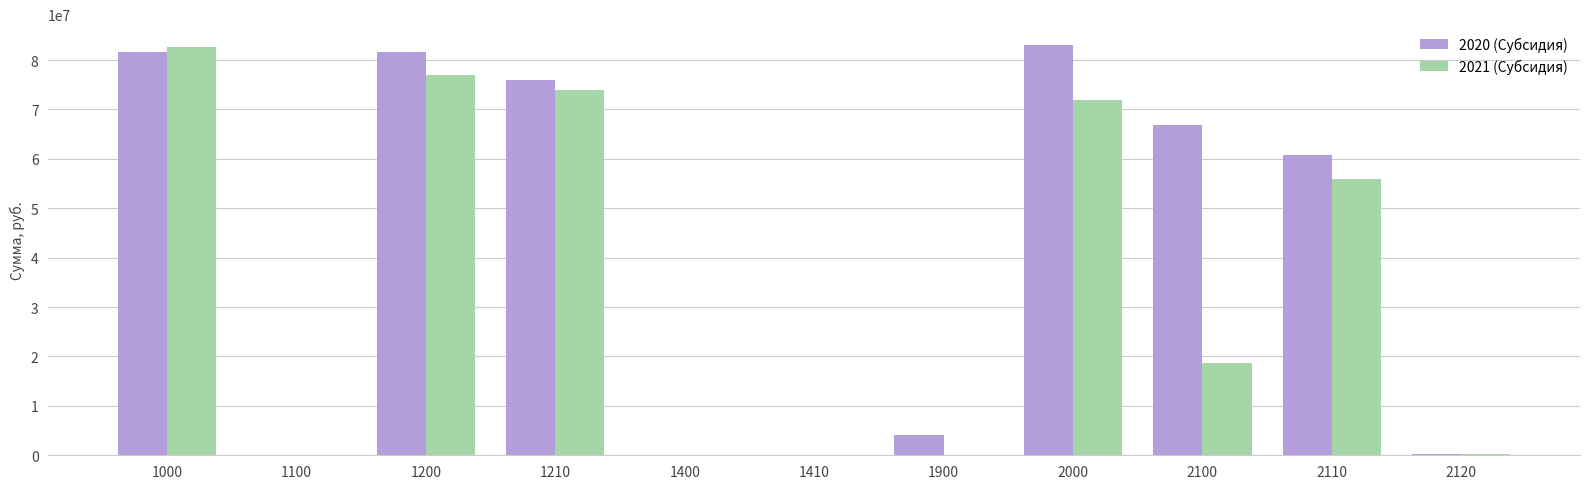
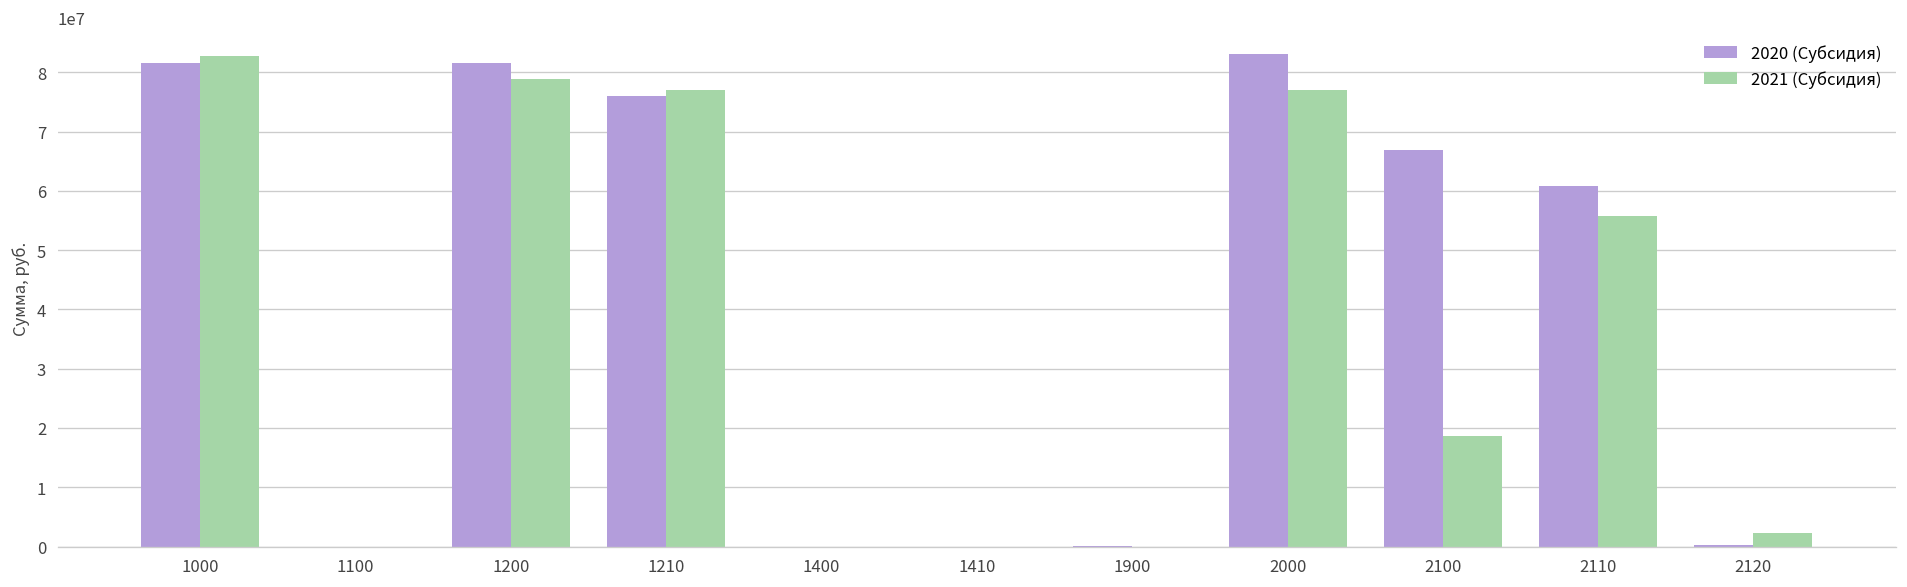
  {
    "2020 (Субсидия)": {
      "1000": 82000000,
      "1100": 0,
      "1200": 82000000,
      "1210": 76000000,
      "1400": 0,
      "1410": 0,
-     "1900": 4000000,
+     "1900": 0,
      "2000": 83000000,
      "2100": 67000000,
      "2110": 61000000
    },
    "2021 (Субсидия)": {
      "1000": 83000000,
      "1100": 0,
-     "1200": 77000000,
-     "1210": 74000000,
+     "1200": 79000000,
+     "1210": 77000000,
      "1400": 0,
      "1410": 0,
      "1900": 0,
-     "2000": 72000000,
+     "2000": 77000000,
      "2100": 19000000,
      "2110": 56000000,
-     "2120": 0
+     "2120": 2000000
    }
  }
